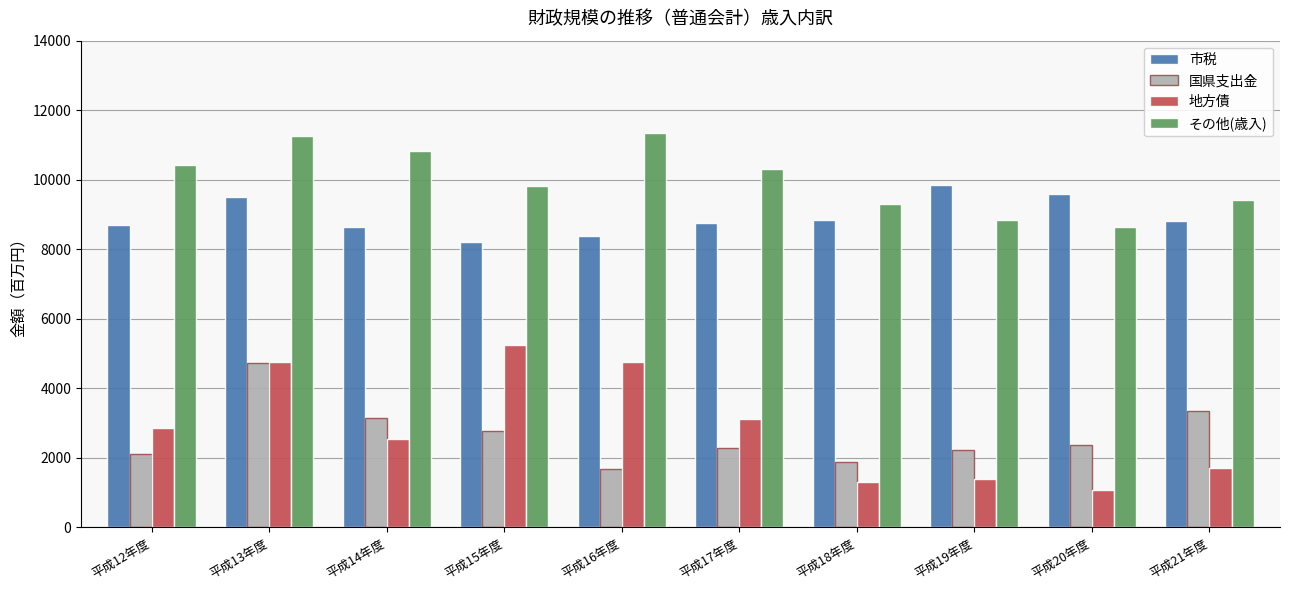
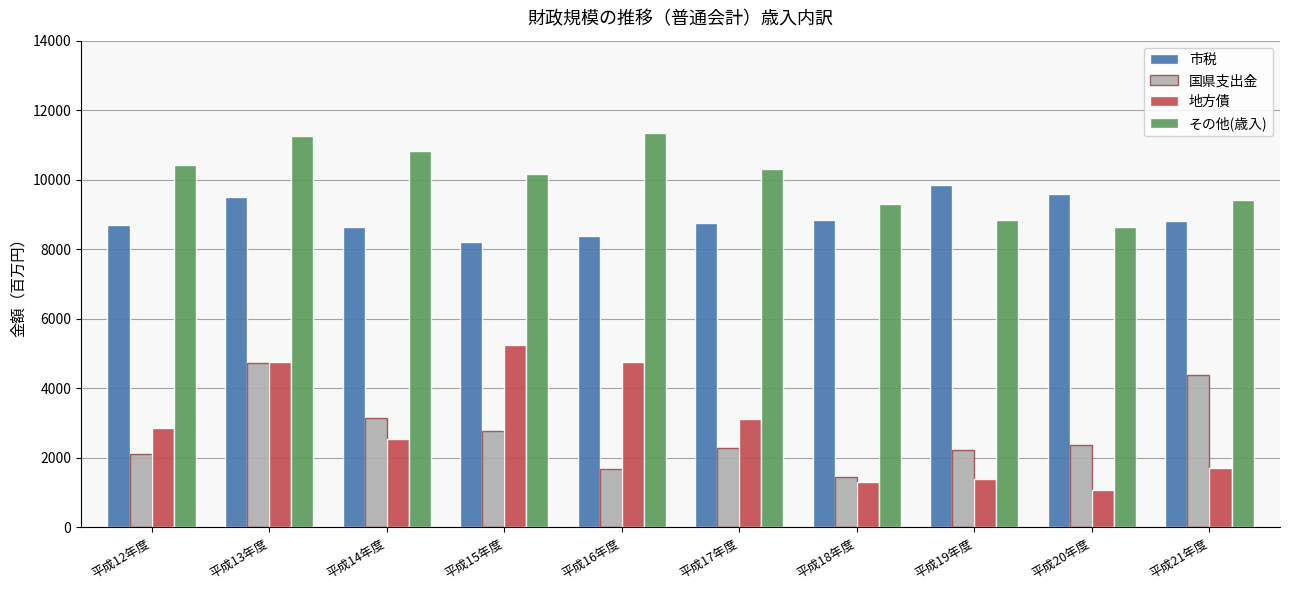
  {
    "市税": {
      "平成12年度": 8700,
      "平成13年度": 9500,
      "平成14年度": 8600,
      "平成15年度": 8200,
      "平成16年度": 8400,
      "平成17年度": 8700,
      "平成18年度": 8800,
      "平成19年度": 9800,
      "平成20年度": 9600,
      "平成21年度": 8800
    },
    "国県支出金": {
      "平成12年度": 2100,
      "平成13年度": 4700,
      "平成14年度": 3100,
      "平成15年度": 2800,
      "平成16年度": 1700,
      "平成17年度": 2300,
-     "平成18年度": 1900,
+     "平成18年度": 1400,
      "平成19年度": 2200,
      "平成20年度": 2400,
-     "平成21年度": 3300
+     "平成21年度": 4400
    },
    "地方債": {
      "平成12年度": 2800,
      "平成13年度": 4700,
      "平成14年度": 2500,
      "平成15年度": 5200,
      "平成16年度": 4800,
      "平成17年度": 3100,
      "平成18年度": 1300,
      "平成19年度": 1400,
      "平成20年度": 1100,
      "平成21年度": 1700
    },
    "その他(歳入)": {
      "平成12年度": 10400,
      "平成13年度": 11300,
      "平成14年度": 10800,
-     "平成15年度": 9800,
+     "平成15年度": 10200,
      "平成16年度": 11300,
      "平成17年度": 10300,
      "平成18年度": 9300,
      "平成19年度": 8800,
      "平成20年度": 8600,
      "平成21年度": 9400
    }
  }
